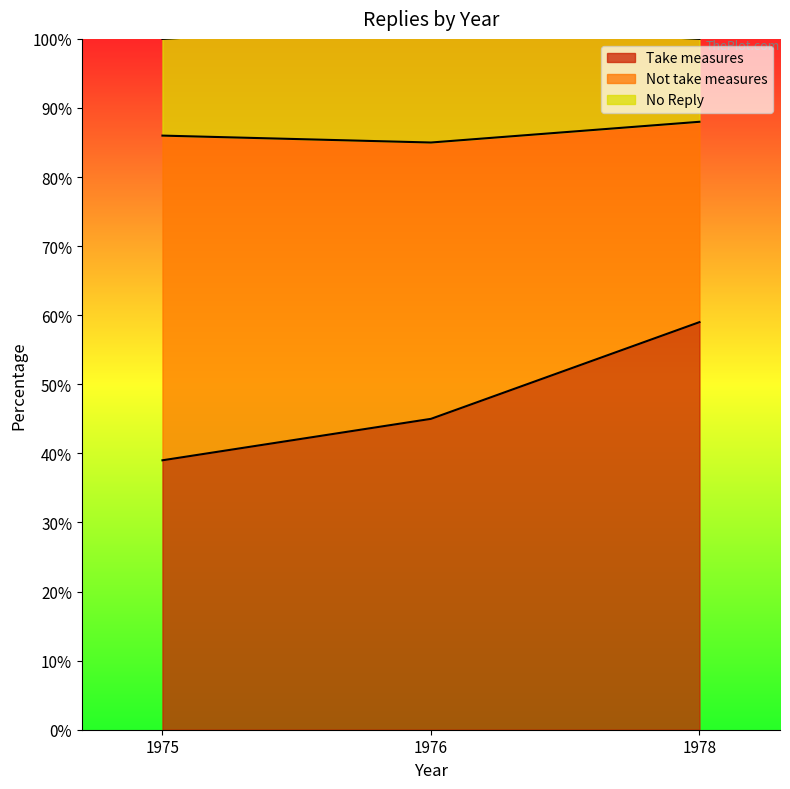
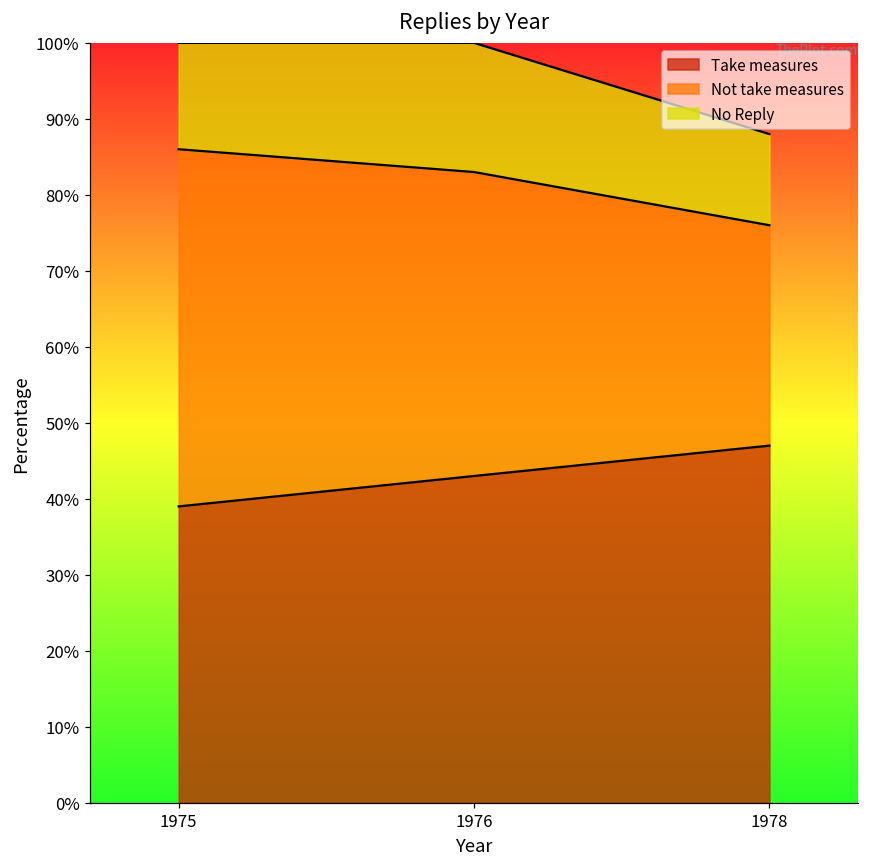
  {
    "Take measures": {
      "1975": "39%",
-     "1976": "45%",
-     "1978": "59%"
+     "1976": "43%",
+     "1978": "47%"
    },
    "Not take measures": {
      "1975": "47%",
      "1976": "40%",
      "1978": "29%"
    },
    "No Reply": {
      "1975": "14%",
      "1978": "12%"
    }
  }
